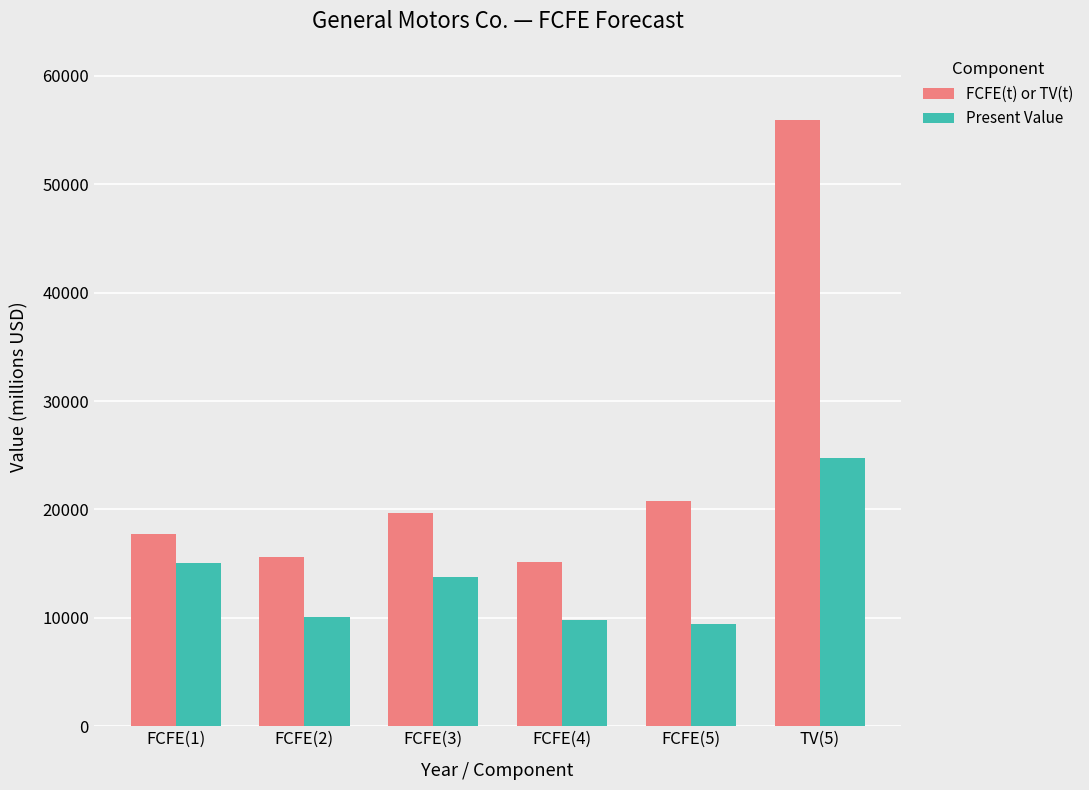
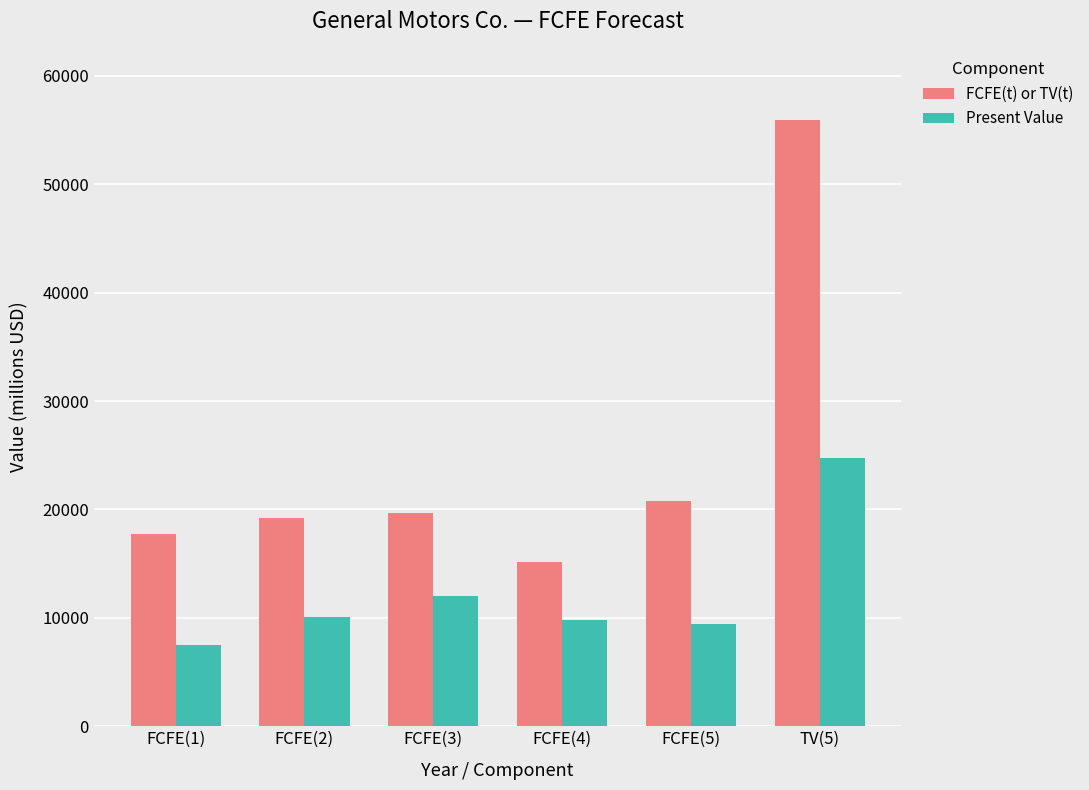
  {
    "FCFE(t) or TV(t)": {
      "FCFE(1)": 17700,
-     "FCFE(2)": 15600,
+     "FCFE(2)": 19200,
      "FCFE(3)": 19600,
      "FCFE(4)": 15200,
      "FCFE(5)": 20800,
      "TV(5)": 55900
    },
    "Present Value": {
-     "FCFE(1)": 15100,
+     "FCFE(1)": 7500,
      "FCFE(2)": 10100,
-     "FCFE(3)": 13800,
+     "FCFE(3)": 12000,
      "FCFE(4)": 9800,
      "FCFE(5)": 9400,
      "TV(5)": 24800
    }
  }
